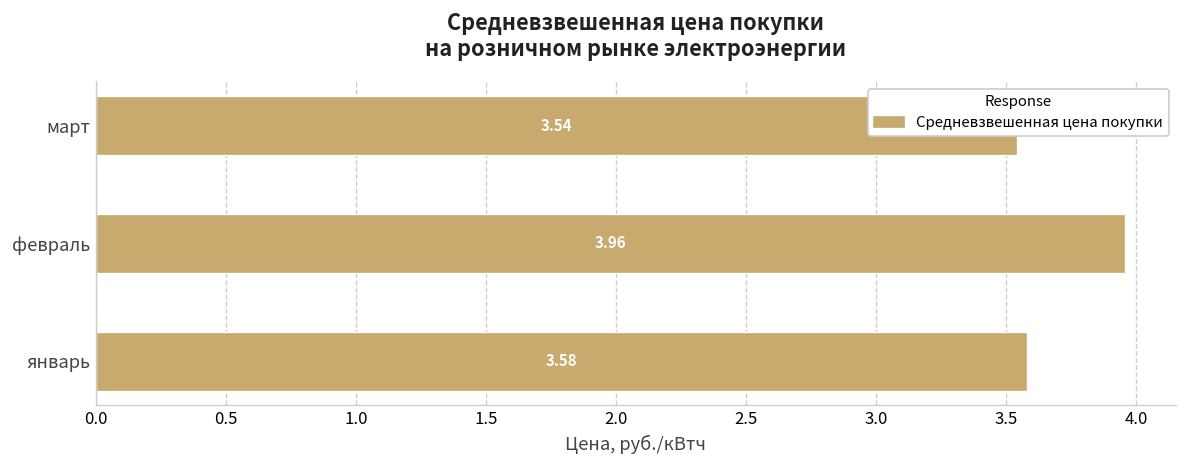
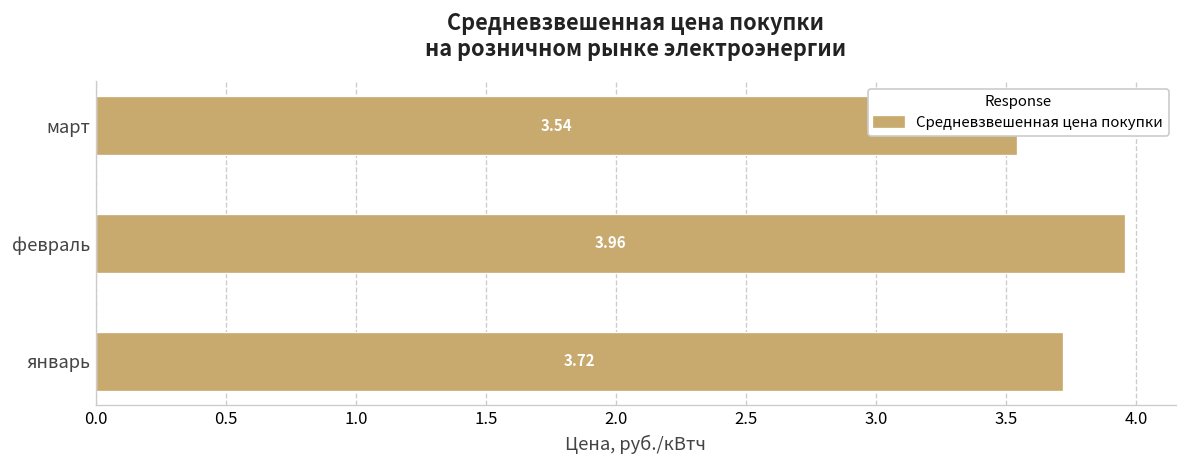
  {
    "февраль": 3.96,
-   "январь": 3.58
+   "январь": 3.72
  }
